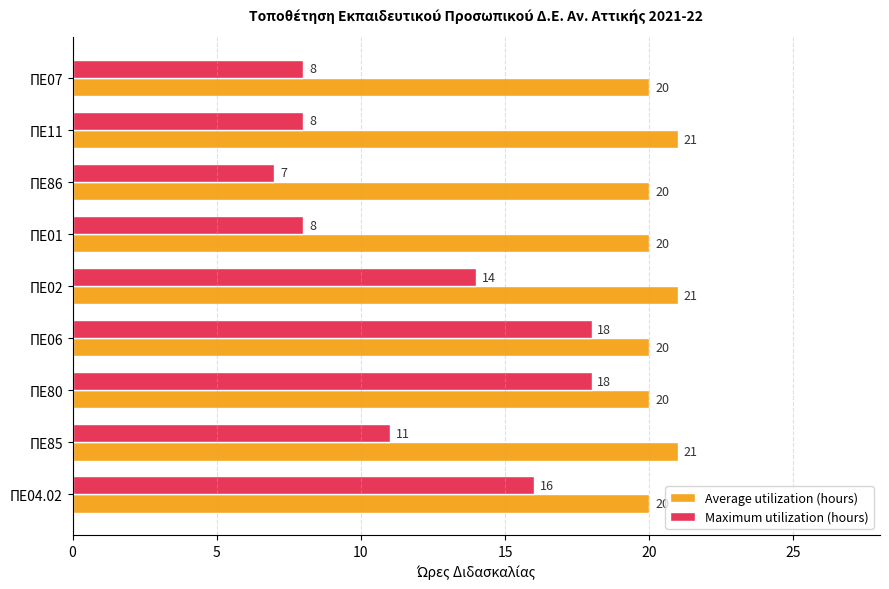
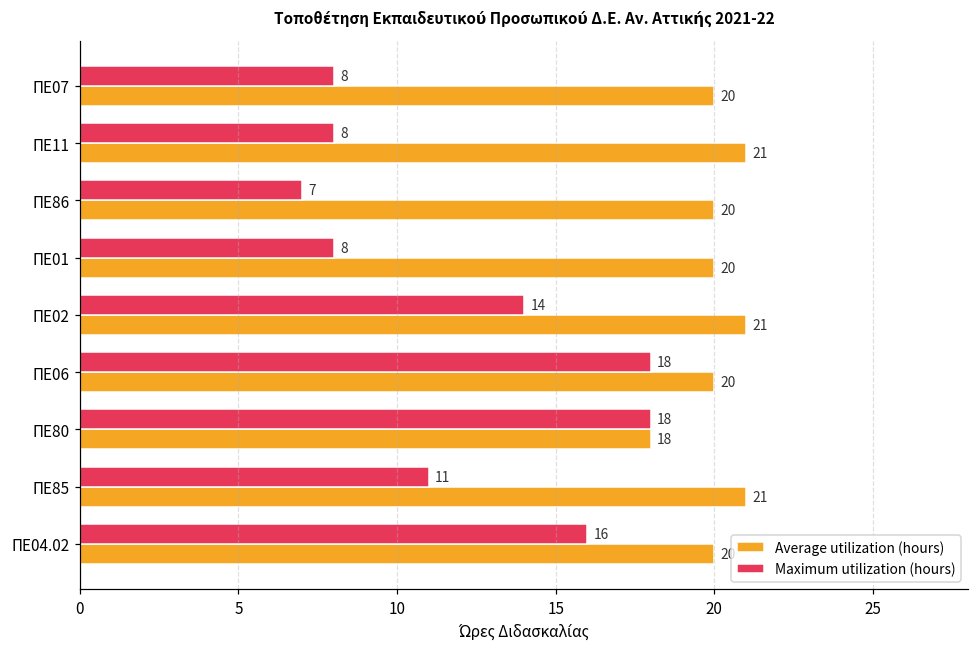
  {
    "Average utilization (hours)": {
      "ΠΕ07": 20,
      "ΠΕ11": 21,
      "ΠΕ86": 20,
      "ΠΕ01": 20,
      "ΠΕ02": 21,
      "ΠΕ06": 20,
-     "ΠΕ80": 20,
+     "ΠΕ80": 18,
      "ΠΕ85": 21
    },
    "Maximum utilization (hours)": {
      "ΠΕ07": 8,
      "ΠΕ11": 8,
      "ΠΕ86": 7,
      "ΠΕ01": 8,
      "ΠΕ02": 14,
      "ΠΕ06": 18,
      "ΠΕ80": 18,
      "ΠΕ85": 11,
      "ΠΕ04.02": 16
    }
  }
